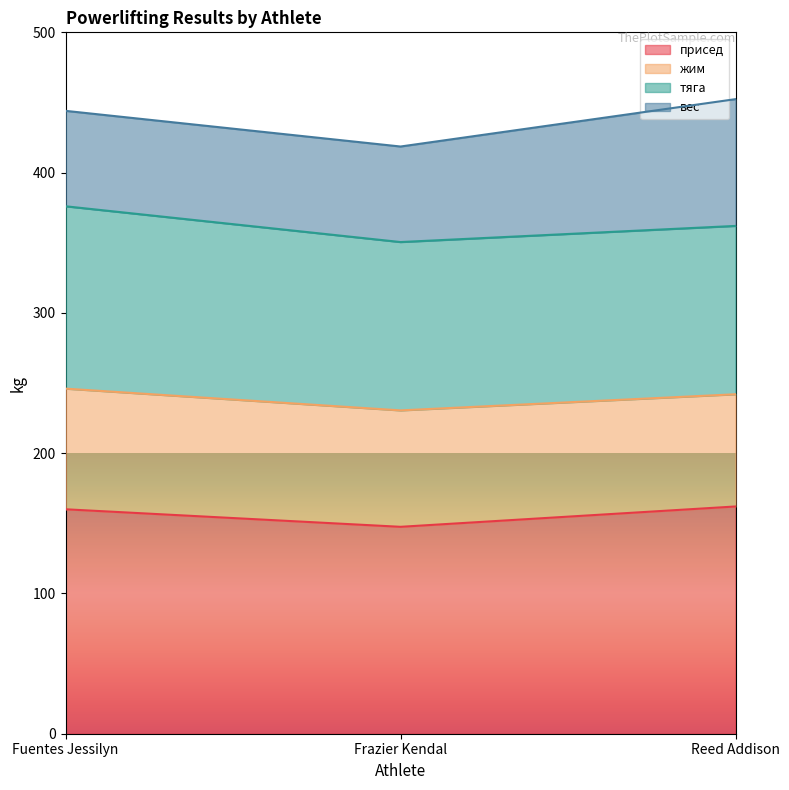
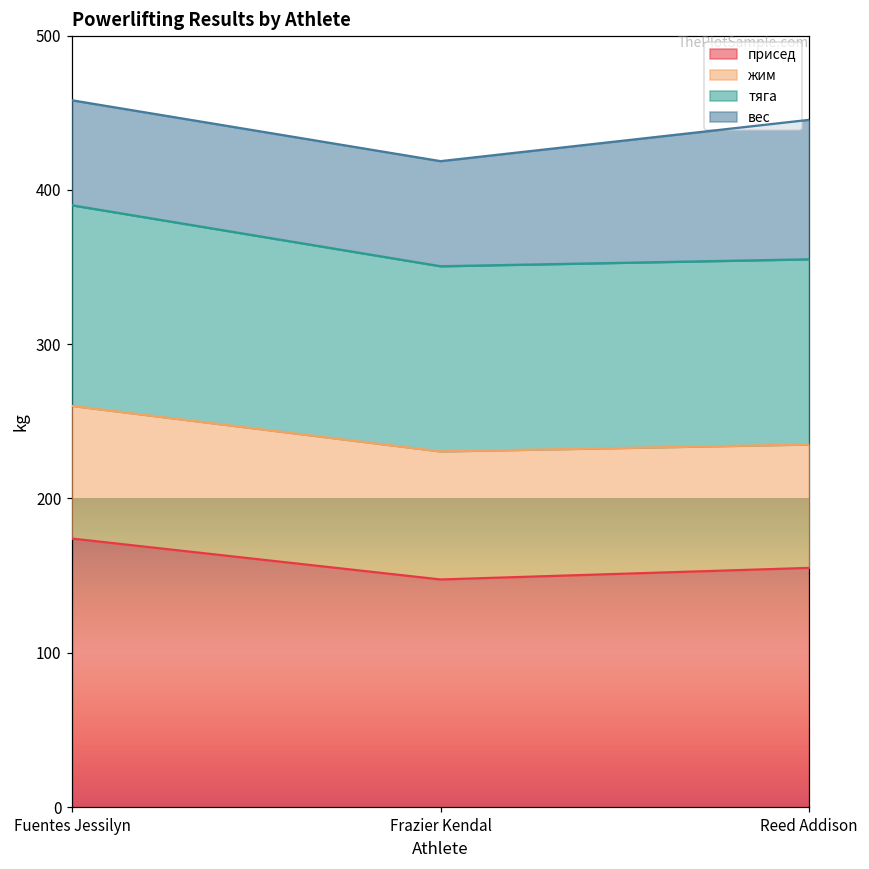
  {
    "присед": {
-     "Fuentes Jessilyn": 160,
+     "Fuentes Jessilyn": 174,
      "Frazier Kendal": 148,
-     "Reed Addison": 162
+     "Reed Addison": 155
    },
    "жим": {
      "Fuentes Jessilyn": 86,
      "Frazier Kendal": 83,
      "Reed Addison": 80
    }
  }
